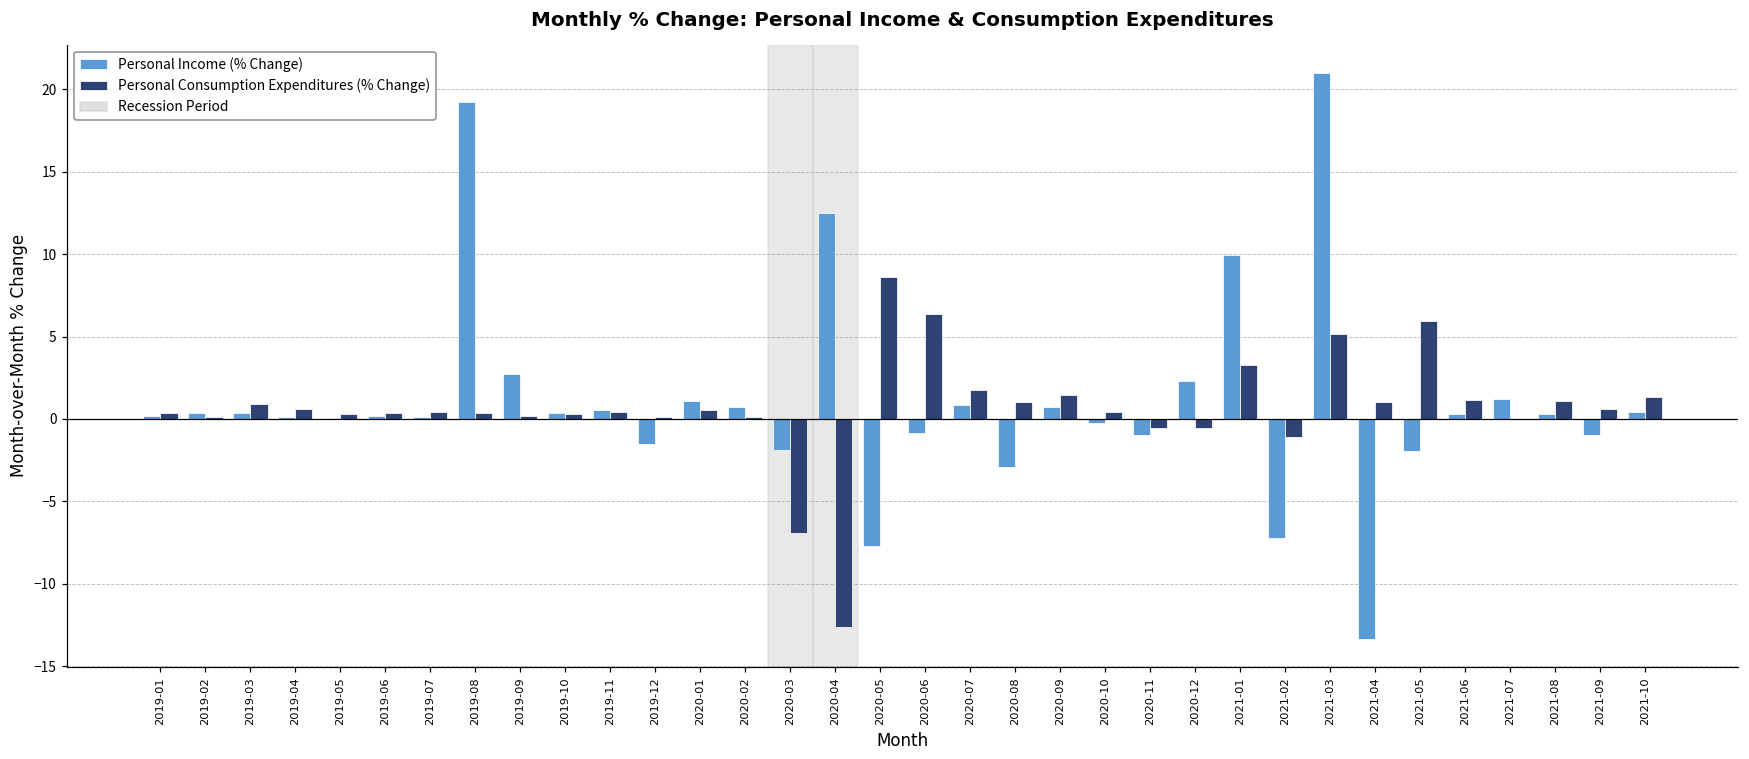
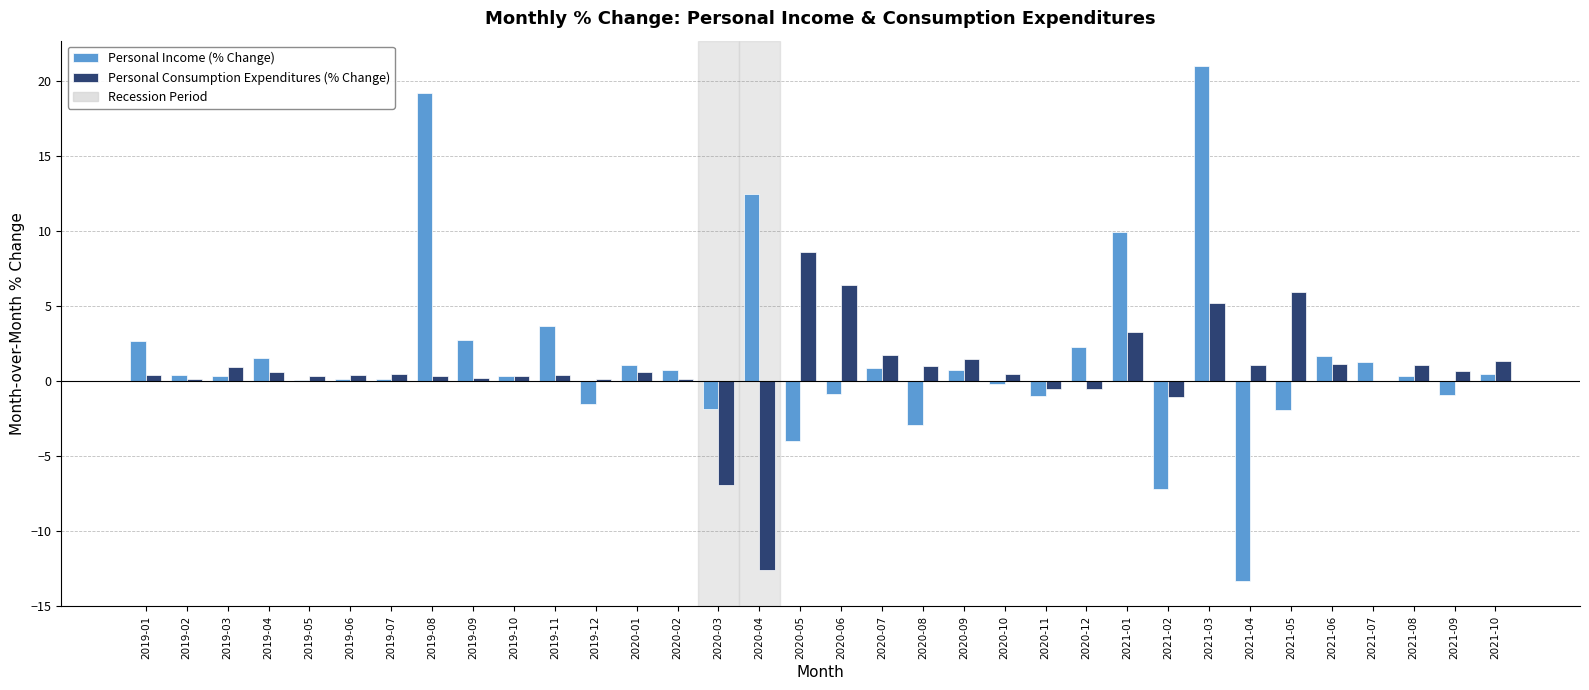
  {
    "Personal Income (% Change)": {
-     "2019-01": 0.2,
+     "2019-01": 2.7,
      "2019-02": 0.4,
      "2019-03": 0.3,
-     "2019-04": 0.1,
+     "2019-04": 1.5,
      "2019-08": 19.2,
      "2019-09": 2.7,
      "2019-10": 0.4,
-     "2019-11": 0.5,
+     "2019-11": 3.7,
      "2019-12": -1.5,
      "2020-01": 1.1,
      "2020-02": 0.7,
      "2020-03": -1.9,
      "2020-04": 12.5,
-     "2020-05": -7.7,
+     "2020-05": -4.0,
      "2020-06": -0.9,
      "2020-07": 0.9,
      "2020-08": -2.9,
      "2020-09": 0.7,
      "2020-10": -0.2,
      "2020-11": -1.0,
      "2020-12": 2.3,
      "2021-01": 9.9,
      "2021-02": -7.2,
      "2021-03": 21.0,
      "2021-04": -13.3,
      "2021-05": -2.0,
-     "2021-06": 0.3,
+     "2021-06": 1.7,
      "2021-07": 1.2,
      "2021-08": 0.3,
      "2021-09": -1.0,
      "2021-10": 0.5
    },
    "Personal Consumption Expenditures (% Change)": {
      "2019-01": 0.4,
      "2019-03": 0.9,
      "2019-04": 0.6,
      "2019-05": 0.3,
      "2019-06": 0.4,
      "2019-07": 0.4,
      "2019-08": 0.3,
      "2019-09": 0.2,
      "2019-10": 0.3,
      "2019-11": 0.4,
      "2020-01": 0.6,
      "2020-03": -6.9,
      "2020-04": -12.6,
      "2020-05": 8.6,
      "2020-06": 6.4,
      "2020-07": 1.7,
      "2020-08": 1.0,
      "2020-09": 1.5,
      "2020-10": 0.4,
      "2020-11": -0.5,
      "2020-12": -0.5,
      "2021-01": 3.3,
      "2021-02": -1.1,
      "2021-03": 5.2,
      "2021-04": 1.0,
      "2021-05": 5.9,
      "2021-06": 1.1,
      "2021-08": 1.1,
      "2021-09": 0.6,
      "2021-10": 1.3
    }
  }
